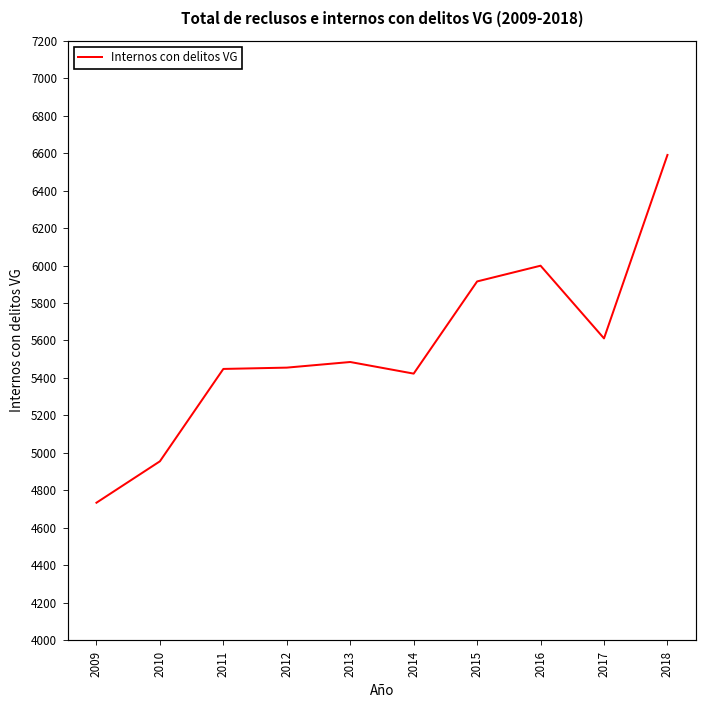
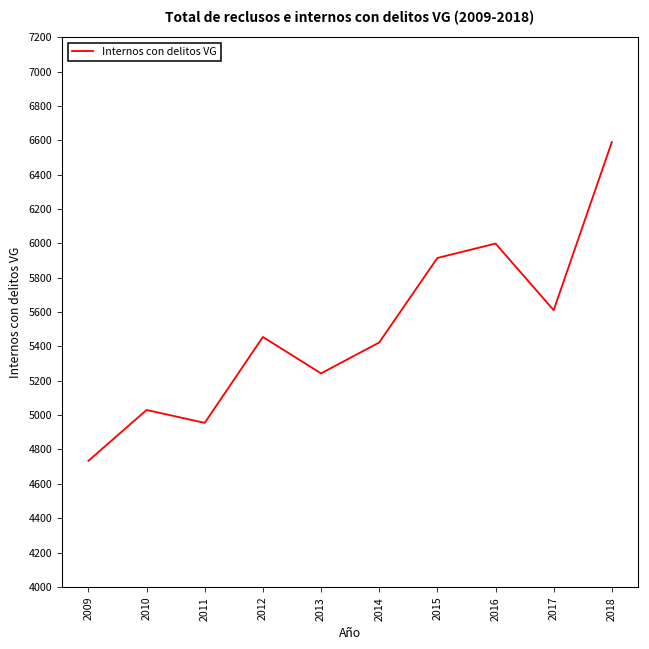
  {
    "2009": 4730,
-   "2010": 4960,
-   "2011": 5450,
+   "2010": 5030,
+   "2011": 4960,
    "2012": 5460,
-   "2013": 5490,
+   "2013": 5240,
    "2014": 5420,
    "2015": 5920,
    "2016": 6000,
    "2017": 5610,
    "2018": 6590
  }
